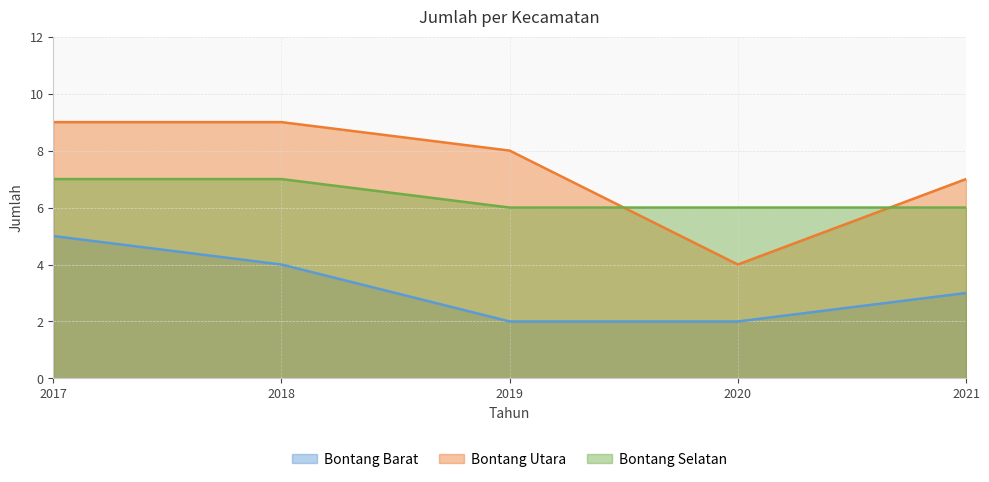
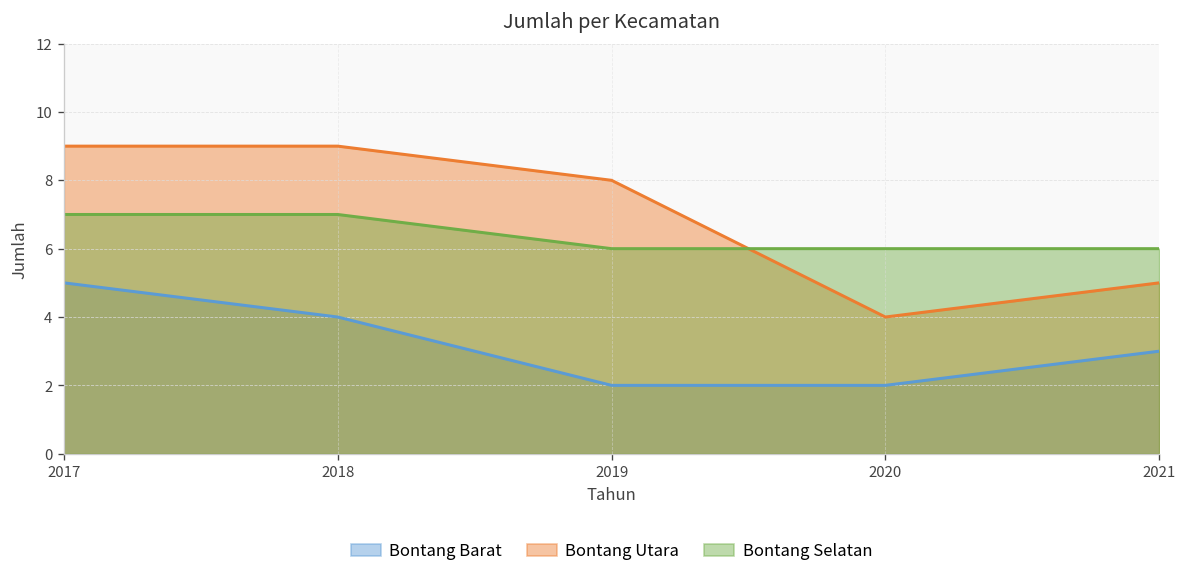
  {
    "Bontang Barat": {
      "2017": 5,
      "2018": 4,
      "2019": 2,
      "2020": 2,
      "2021": 3
    },
    "Bontang Utara": {
      "2017": 9,
      "2018": 9,
      "2019": 8,
      "2020": 4,
-     "2021": 7
+     "2021": 5
    },
    "Bontang Selatan": {
      "2017": 7,
      "2018": 7,
      "2019": 6,
      "2020": 6,
      "2021": 6
    }
  }
